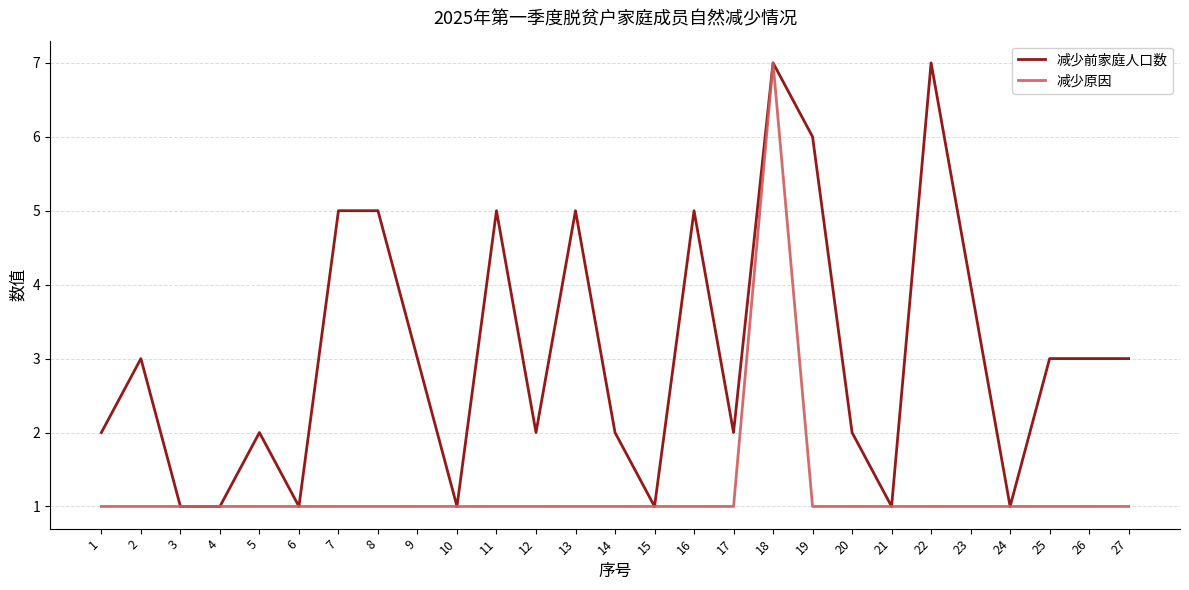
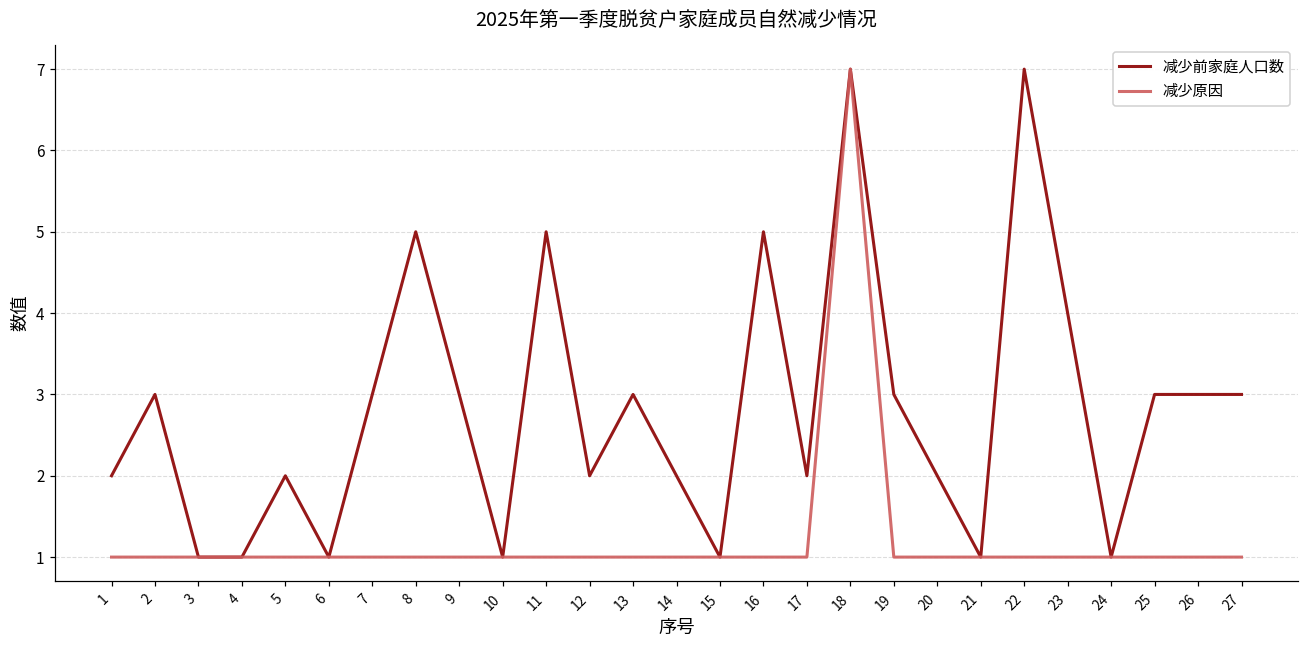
  {
    "减少前家庭人口数": {
      "1": 2,
      "2": 3,
      "5": 2,
-     "7": 5,
+     "7": 3,
      "8": 5,
      "9": 3,
      "11": 5,
      "12": 2,
-     "13": 5,
+     "13": 3,
      "14": 2,
      "16": 5,
      "17": 2,
-     "19": 6,
+     "19": 3,
      "20": 2,
      "22": 7,
      "23": 4,
      "25": 3,
      "26": 3,
      "27": 3
    },
    "减少原因": {
      "1": 1,
      "2": 1,
      "5": 1,
      "7": 1,
      "8": 1,
      "9": 1,
      "11": 1,
      "12": 1,
      "13": 1,
      "14": 1,
      "16": 1,
      "17": 1,
      "19": 1,
      "20": 1,
      "22": 1,
      "23": 1,
      "25": 1,
      "26": 1,
      "27": 1
    }
  }
